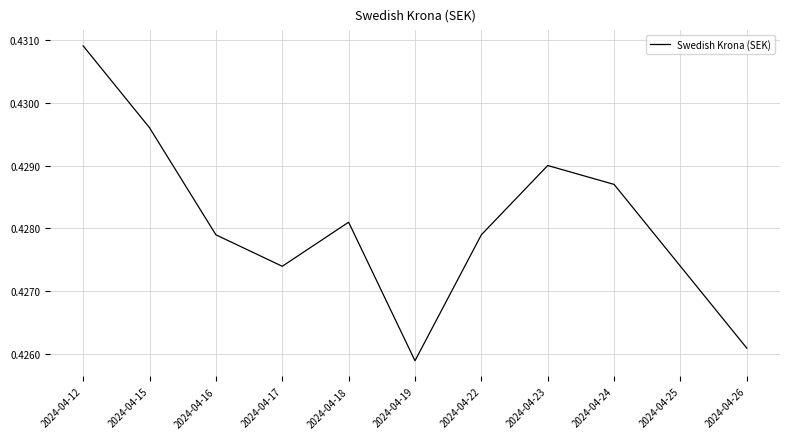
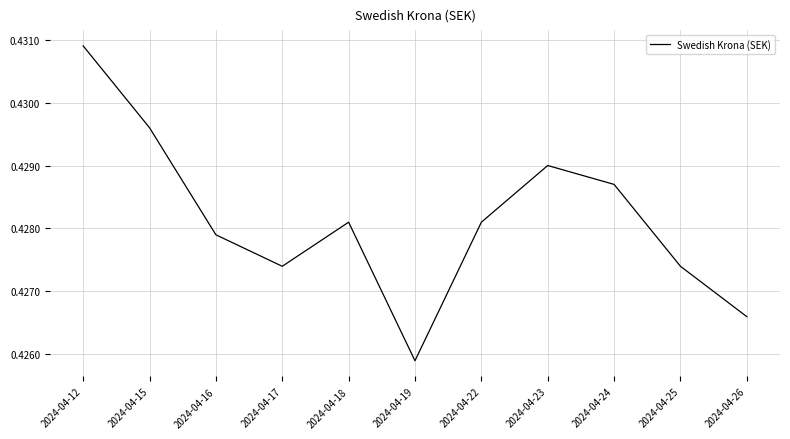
  {
    "2024-04-12": 0.4309,
    "2024-04-15": 0.4296,
    "2024-04-16": 0.4279,
    "2024-04-17": 0.4274,
    "2024-04-18": 0.4281,
    "2024-04-19": 0.4259,
-   "2024-04-22": 0.4279,
+   "2024-04-22": 0.4281,
    "2024-04-23": 0.4290,
    "2024-04-24": 0.4287,
    "2024-04-25": 0.4274,
-   "2024-04-26": 0.4261
+   "2024-04-26": 0.4266
  }
